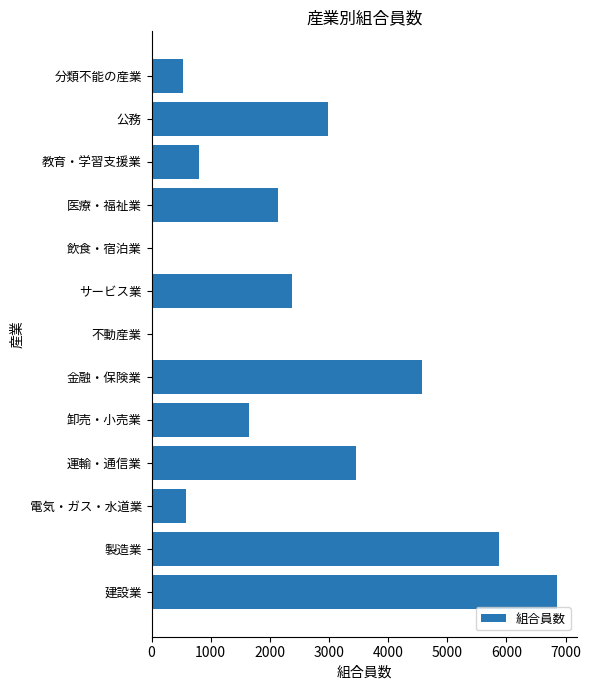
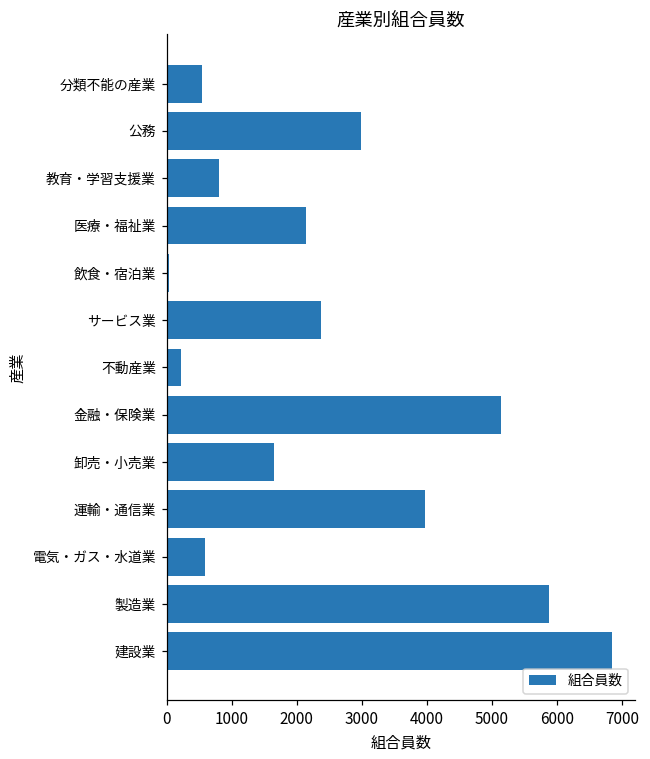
  {
    "分類不能の産業": 500,
    "公務": 3000,
    "教育・学習支援業": 800,
    "医療・福祉業": 2100,
    "サービス業": 2400,
-   "不動産業": 0,
-   "金融・保険業": 4600,
+   "不動産業": 200,
+   "金融・保険業": 5100,
    "卸売・小売業": 1600,
-   "運輸・通信業": 3500,
+   "運輸・通信業": 4000,
    "電気・ガス・水道業": 600,
    "製造業": 5900,
    "建設業": 6800
  }
